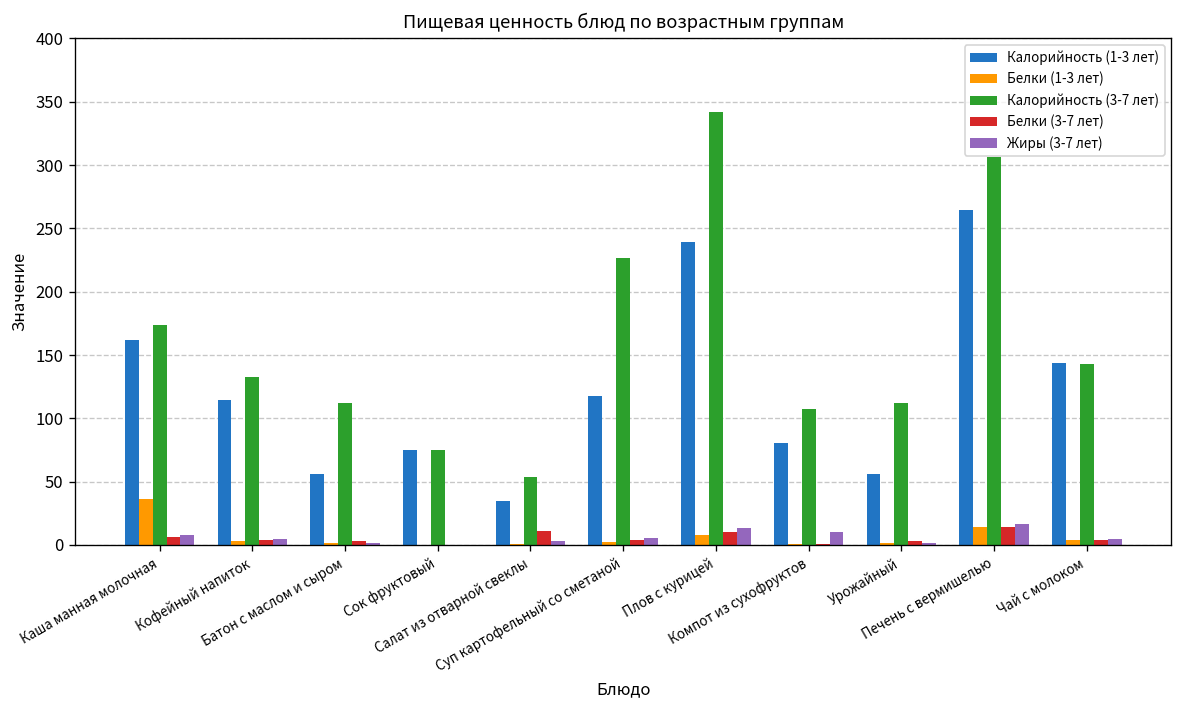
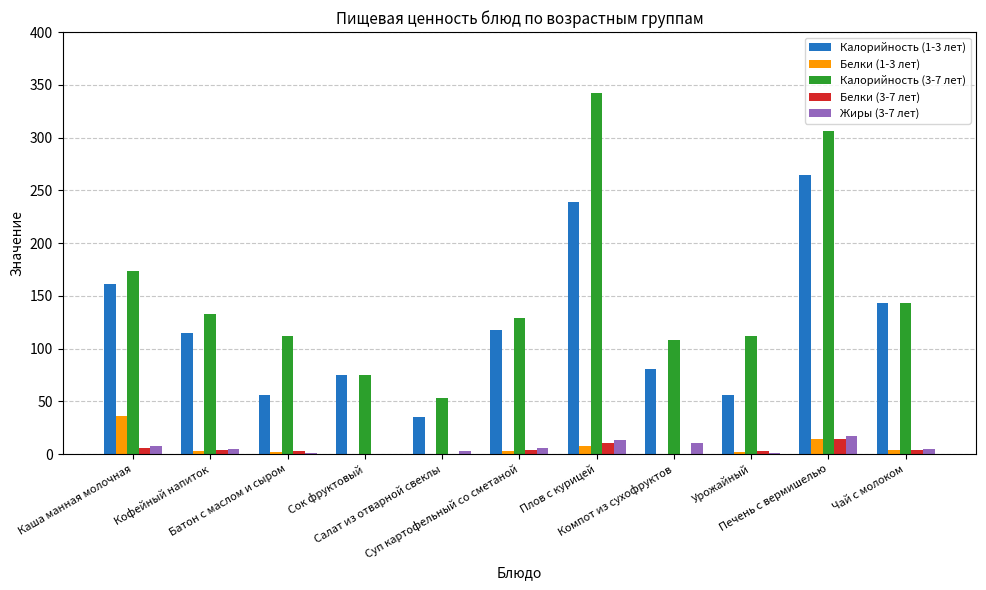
  {
    "Калорийность (1-3 лет)": {
      "Каша манная молочная": 162,
      "Кофейный напиток": 115,
      "Батон с маслом и сыром": 56,
      "Сок фруктовый": 75,
      "Салат из отварной свеклы": 35,
      "Суп картофельный со сметаной": 118,
      "Плов с курицей": 239,
      "Компот из сухофруктов": 81,
      "Урожайный": 56,
      "Печень с вермишелью": 264,
      "Чай с молоком": 144
    },
    "Белки (1-3 лет)": {
      "Каша манная молочная": 36,
      "Кофейный напиток": 3,
      "Суп картофельный со сметаной": 3,
      "Плов с курицей": 8,
      "Печень с вермишелью": 14,
      "Чай с молоком": 4
    },
    "Калорийность (3-7 лет)": {
      "Каша манная молочная": 174,
      "Кофейный напиток": 133,
      "Батон с маслом и сыром": 112,
      "Сок фруктовый": 75,
      "Салат из отварной свеклы": 54,
-     "Суп картофельный со сметаной": 227,
+     "Суп картофельный со сметаной": 129,
      "Плов с курицей": 342,
      "Компот из сухофруктов": 108,
      "Урожайный": 112,
      "Печень с вермишелью": 307,
      "Чай с молоком": 143
    },
    "Белки (3-7 лет)": {
      "Каша манная молочная": 6,
      "Кофейный напиток": 4,
      "Батон с маслом и сыром": 3,
-     "Салат из отварной свеклы": 11,
+     "Салат из отварной свеклы": 1,
      "Суп картофельный со сметаной": 4,
      "Плов с курицей": 11,
      "Урожайный": 3,
      "Печень с вермишелью": 14,
      "Чай с молоком": 4
    },
    "Жиры (3-7 лет)": {
      "Каша манная молочная": 8,
      "Кофейный напиток": 5,
      "Сок фруктовый": 0,
      "Салат из отварной свеклы": 3,
      "Суп картофельный со сметаной": 6,
      "Плов с курицей": 13,
      "Компот из сухофруктов": 10,
      "Печень с вермишелью": 17,
      "Чай с молоком": 5
    }
  }
